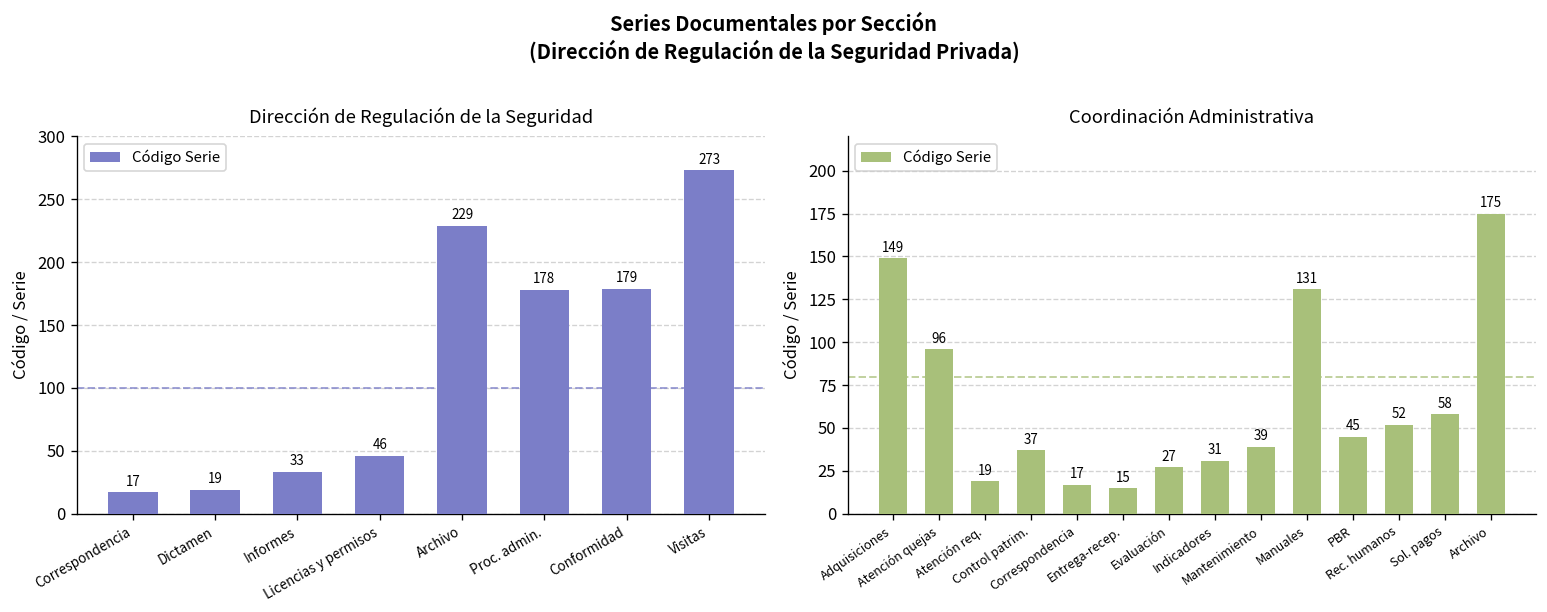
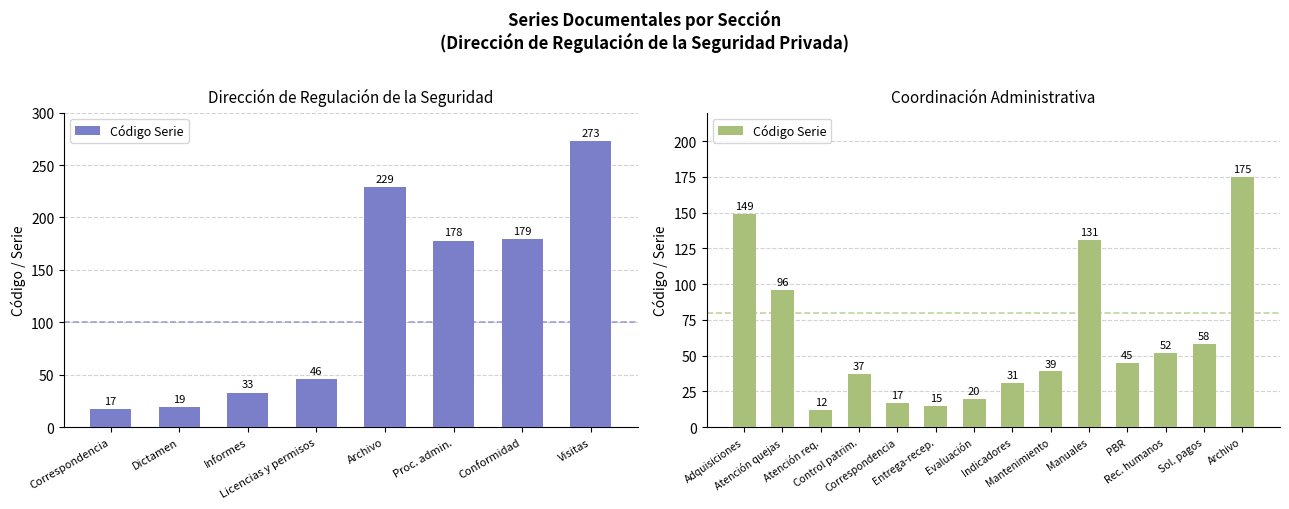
  {
    "Dirección de Regulación de la Seguridad": {
      "Correspondencia": 17,
      "Dictamen": 19,
      "Informes": 33,
      "Licencias y permisos": 46,
      "Archivo": 229,
      "Proc. admin.": 178,
      "Conformidad": 179,
      "Visitas": 273
    },
    "Coordinación Administrativa": {
      "Adquisiciones": 149,
      "Atención quejas": 96,
-     "Atención req.": 19,
+     "Atención req.": 12,
      "Control patrim.": 37,
      "Correspondencia": 17,
      "Entrega-recep.": 15,
-     "Evaluación": 27,
+     "Evaluación": 20,
      "Indicadores": 31,
      "Mantenimiento": 39,
      "Manuales": 131,
      "PBR": 45,
      "Rec. humanos": 52,
      "Sol. pagos": 58,
      "Archivo": 175
    }
  }
